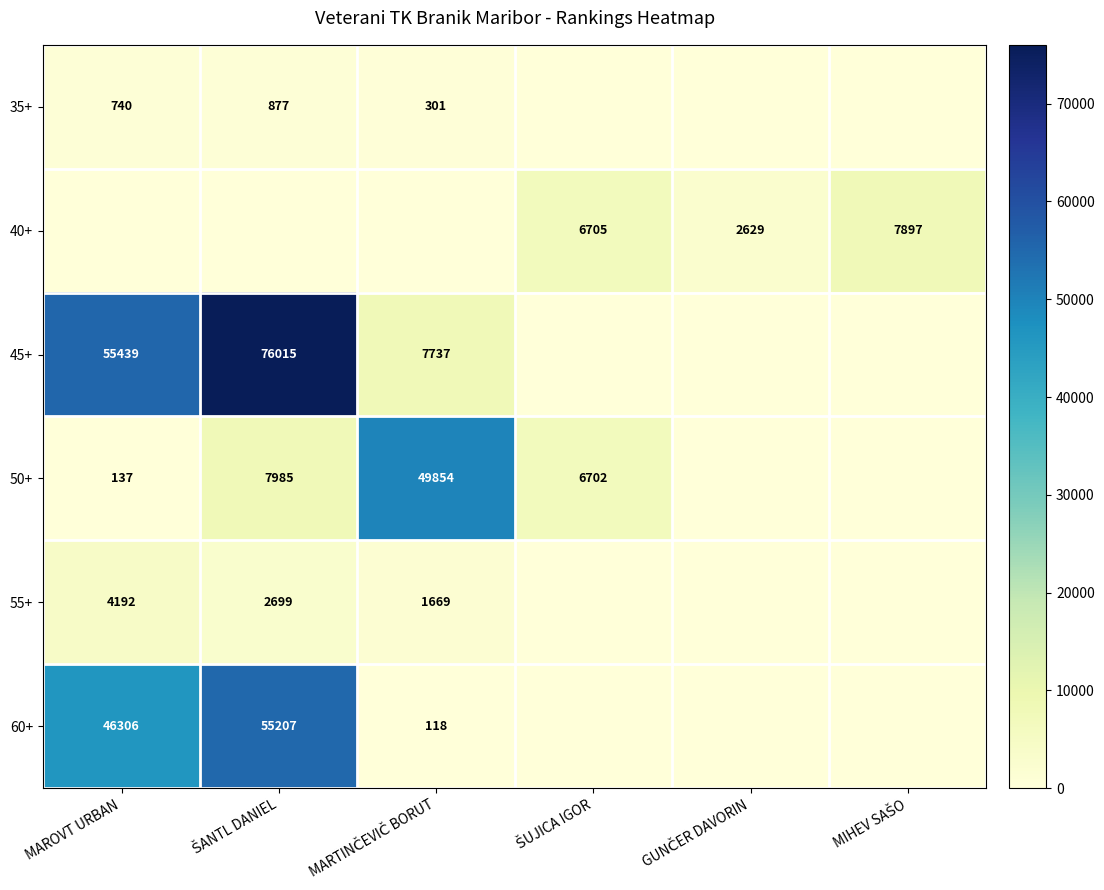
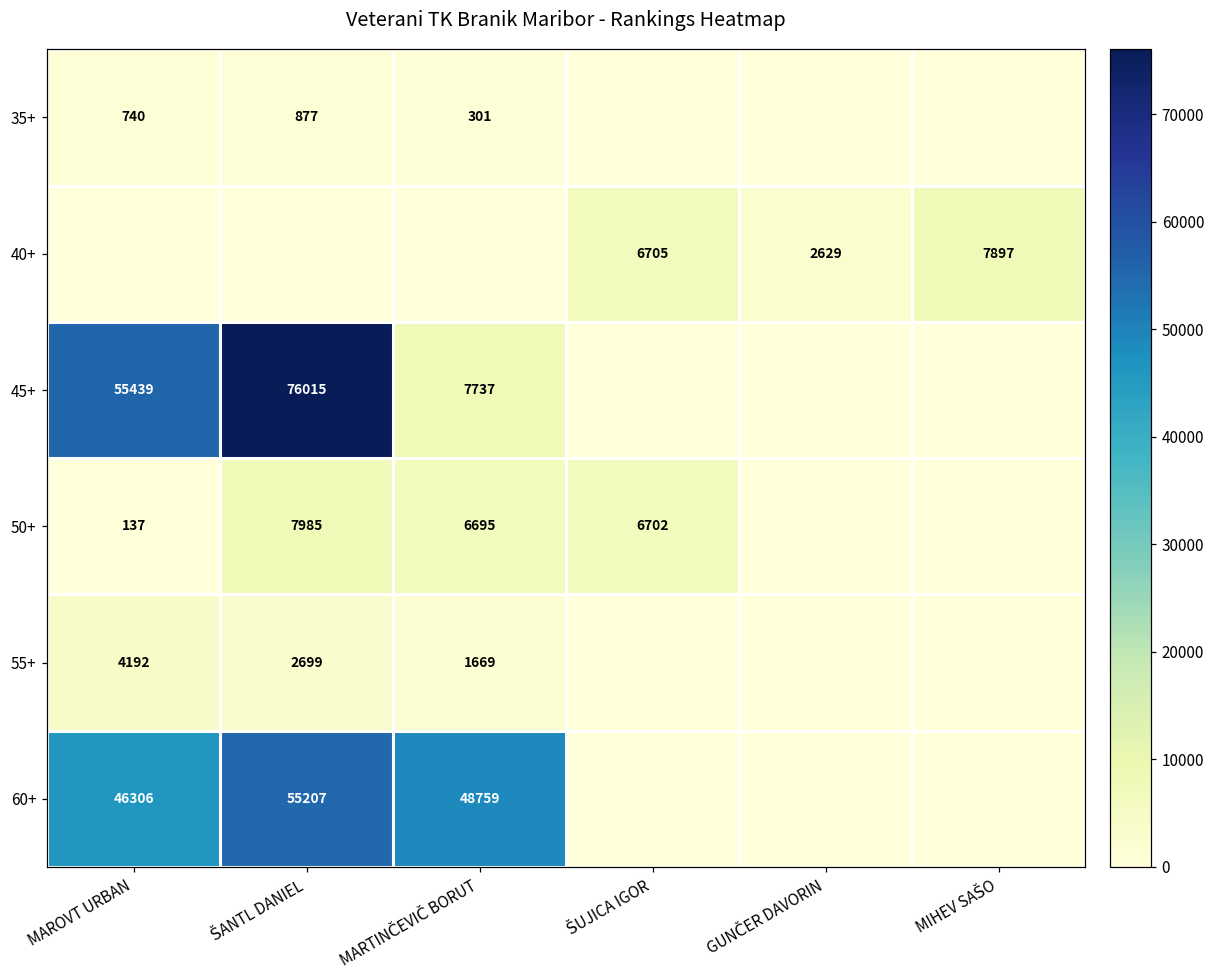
  {
    "35+": {
      "MAROVT URBAN": 740,
      "ŠANTL DANIEL": 877,
      "MARTINČEVIČ BORUT": 301
    },
    "40+": {
      "ŠUJICA IGOR": 6705,
      "GUNČER DAVORIN": 2629,
      "MIHEV SAŠO": 7897
    },
    "45+": {
      "MAROVT URBAN": 55439,
      "ŠANTL DANIEL": 76015,
      "MARTINČEVIČ BORUT": 7737
    },
    "50+": {
      "MAROVT URBAN": 137,
      "ŠANTL DANIEL": 7985,
-     "MARTINČEVIČ BORUT": 49854,
+     "MARTINČEVIČ BORUT": 6695,
      "ŠUJICA IGOR": 6702
    },
    "55+": {
      "MAROVT URBAN": 4192,
      "ŠANTL DANIEL": 2699,
      "MARTINČEVIČ BORUT": 1669
    },
    "60+": {
      "MAROVT URBAN": 46306,
      "ŠANTL DANIEL": 55207,
-     "MARTINČEVIČ BORUT": 118
+     "MARTINČEVIČ BORUT": 48759
    }
  }
